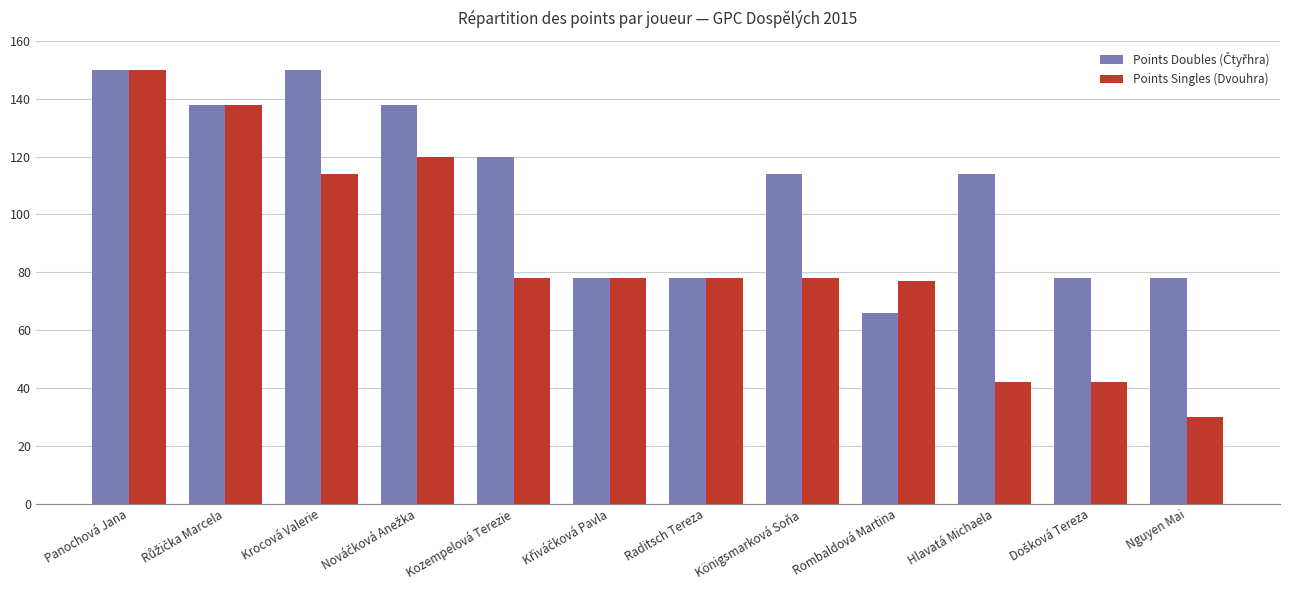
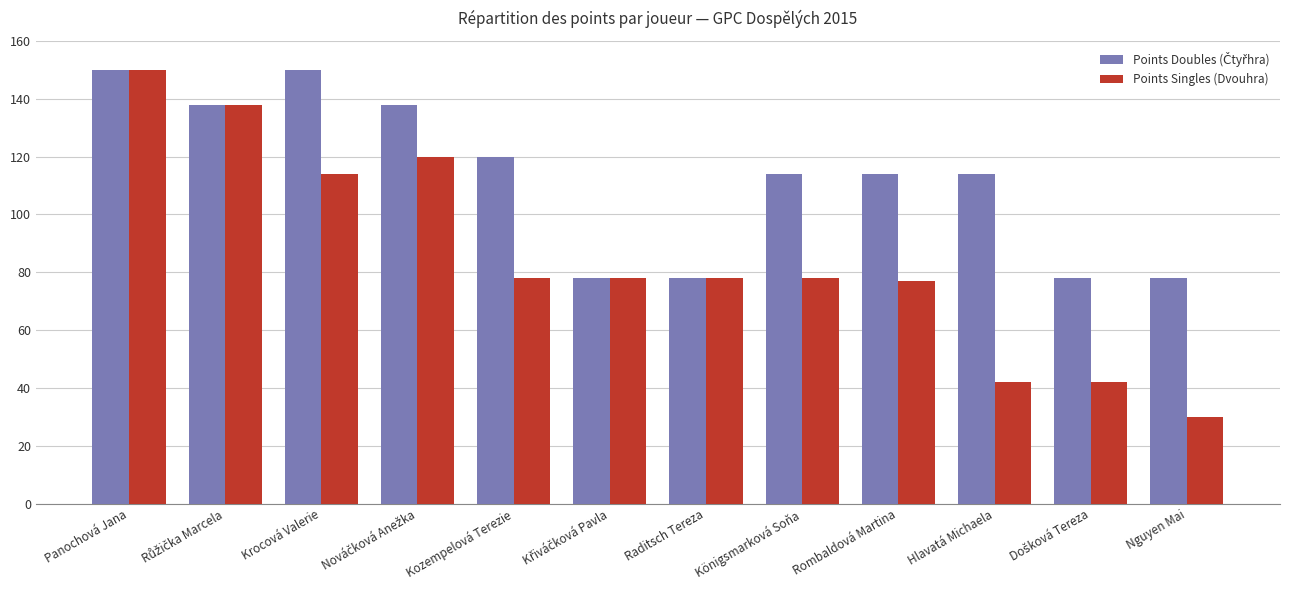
  {
    "Points Doubles (Čtyřhra)": {
      "Panochová Jana": 150,
      "Růžička Marcela": 138,
      "Krocová Valerie": 150,
      "Nováčková Anežka": 138,
      "Kozempelová Terezie": 120,
      "Křiváčková Pavla": 78,
      "Raditsch Tereza": 78,
      "Königsmarková Soňa": 114,
-     "Rombaldová Martina": 66,
+     "Rombaldová Martina": 114,
      "Hlavatá Michaela": 114,
      "Došková Tereza": 78,
      "Nguyen Mai": 78
    },
    "Points Singles (Dvouhra)": {
      "Panochová Jana": 150,
      "Růžička Marcela": 138,
      "Krocová Valerie": 114,
      "Nováčková Anežka": 120,
      "Kozempelová Terezie": 78,
      "Křiváčková Pavla": 78,
      "Raditsch Tereza": 78,
      "Königsmarková Soňa": 78,
      "Rombaldová Martina": 77,
      "Hlavatá Michaela": 42,
      "Došková Tereza": 42,
      "Nguyen Mai": 30
    }
  }
